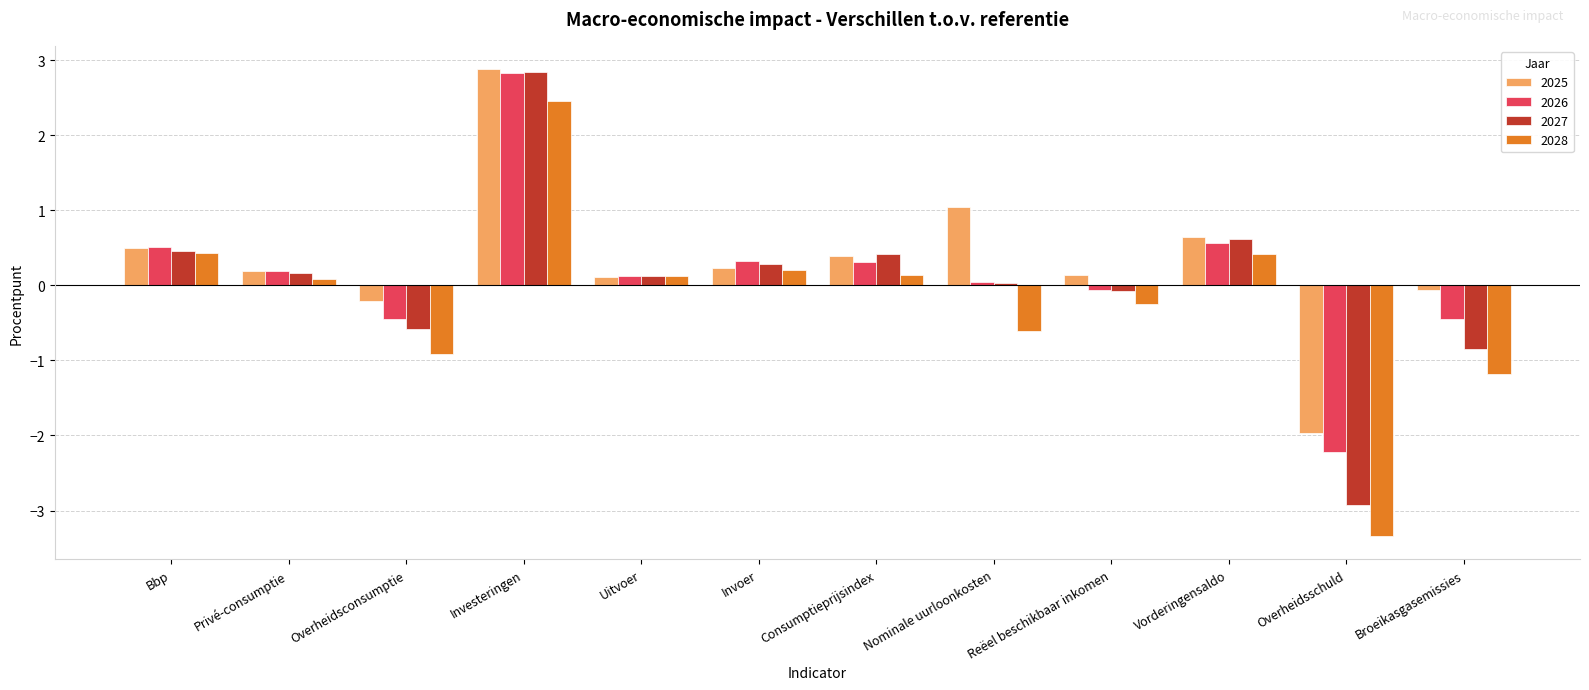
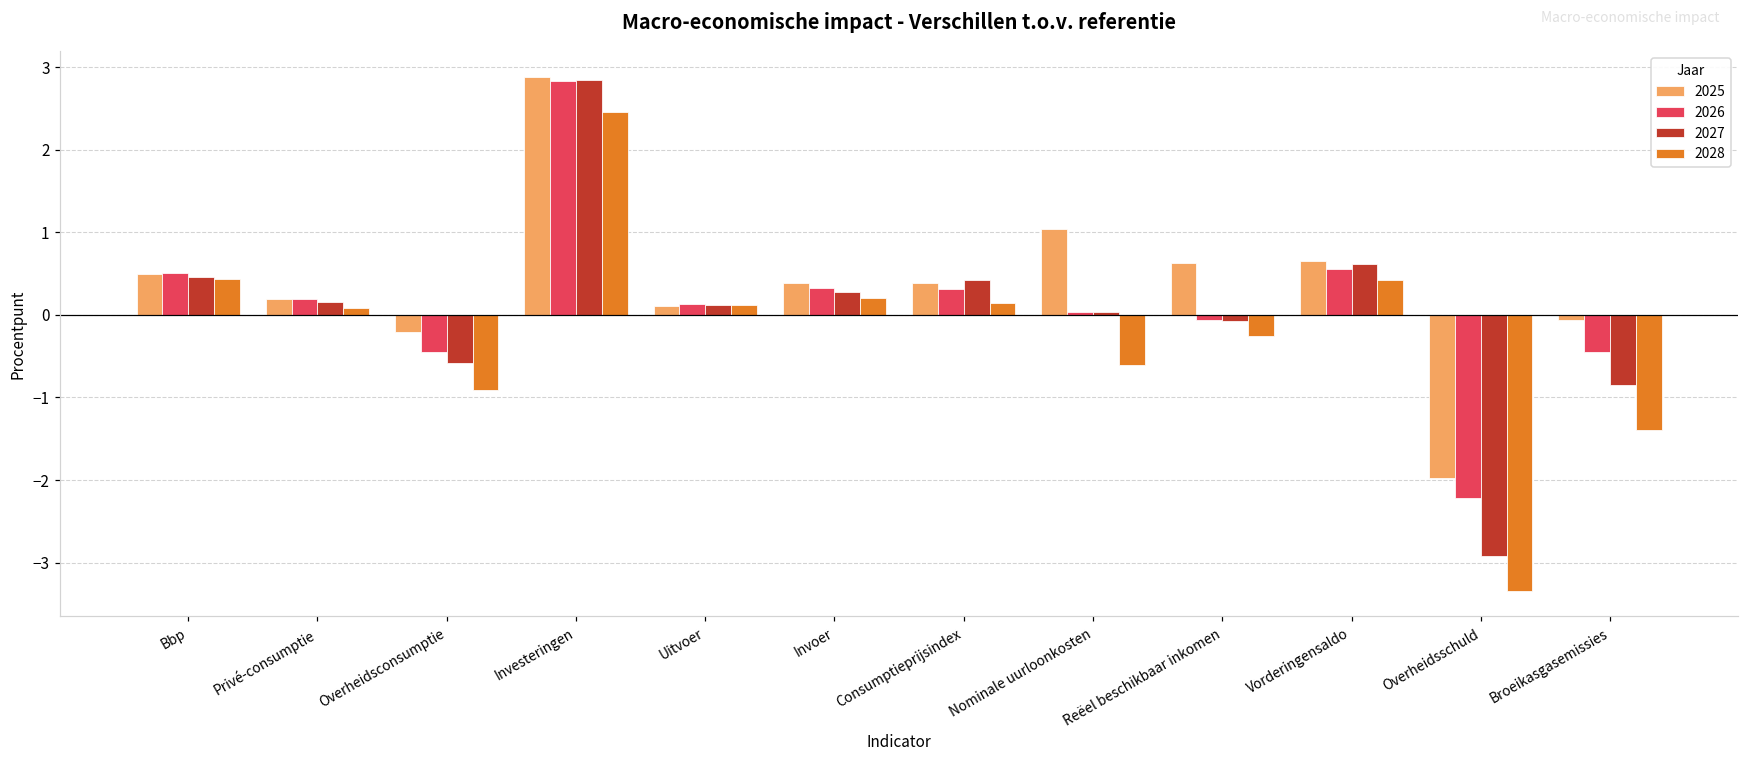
  {
    "2025": {
      "Bbp": 0.5,
      "Privé-consumptie": 0.2,
      "Overheidsconsumptie": -0.2,
      "Investeringen": 2.9,
      "Uitvoer": 0.1,
-     "Invoer": 0.2,
+     "Invoer": 0.4,
      "Consumptieprijsindex": 0.4,
      "Nominale uurloonkosten": 1.0,
-     "Reëel beschikbaar inkomen": 0.1,
+     "Reëel beschikbaar inkomen": 0.6,
      "Vorderingensaldo": 0.7,
      "Overheidsschuld": -2.0,
      "Broeikasgasemissies": -0.1
    },
    "2026": {
      "Bbp": 0.5,
      "Privé-consumptie": 0.2,
      "Overheidsconsumptie": -0.5,
      "Investeringen": 2.8,
      "Uitvoer": 0.1,
      "Invoer": 0.3,
      "Consumptieprijsindex": 0.3,
      "Nominale uurloonkosten": 0.0,
      "Reëel beschikbaar inkomen": -0.1,
      "Vorderingensaldo": 0.6,
      "Overheidsschuld": -2.2,
      "Broeikasgasemissies": -0.5
    },
    "2027": {
      "Bbp": 0.5,
      "Privé-consumptie": 0.2,
      "Overheidsconsumptie": -0.6,
      "Investeringen": 2.8,
      "Uitvoer": 0.1,
      "Invoer": 0.3,
      "Consumptieprijsindex": 0.4,
      "Reëel beschikbaar inkomen": -0.1,
      "Vorderingensaldo": 0.6,
      "Overheidsschuld": -2.9,
      "Broeikasgasemissies": -0.9
    },
    "2028": {
      "Bbp": 0.4,
      "Privé-consumptie": 0.1,
      "Overheidsconsumptie": -0.9,
      "Investeringen": 2.5,
      "Uitvoer": 0.1,
      "Invoer": 0.2,
      "Consumptieprijsindex": 0.1,
      "Nominale uurloonkosten": -0.6,
      "Reëel beschikbaar inkomen": -0.3,
      "Vorderingensaldo": 0.4,
      "Overheidsschuld": -3.3,
-     "Broeikasgasemissies": -1.2
+     "Broeikasgasemissies": -1.4
    }
  }
